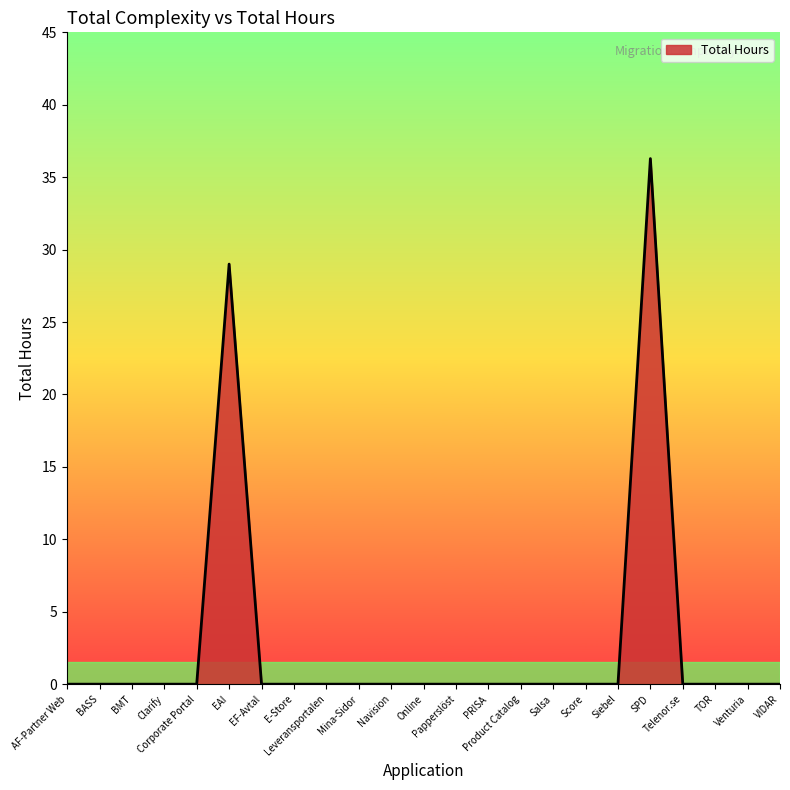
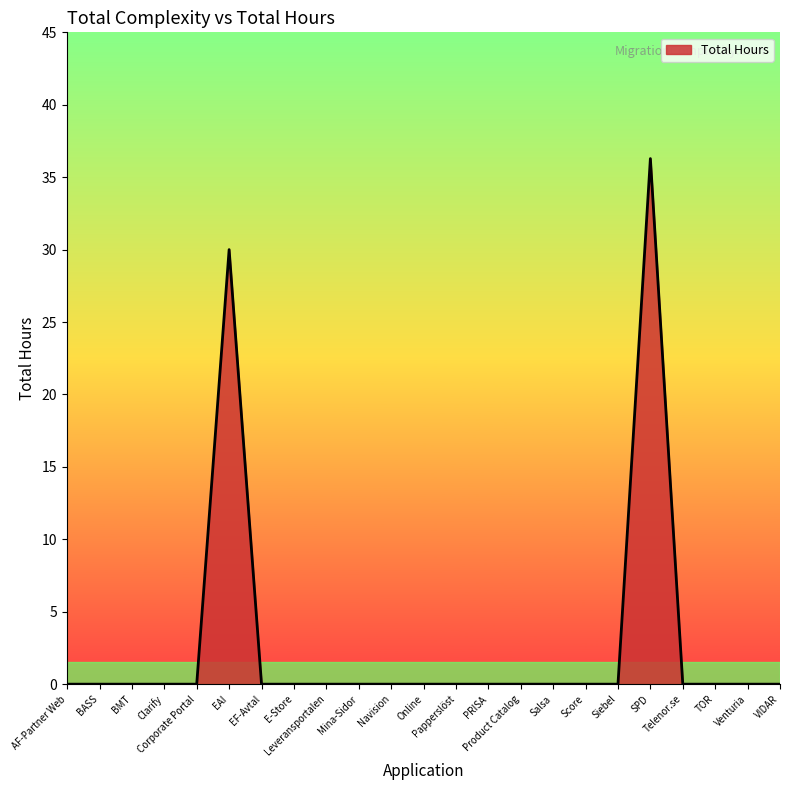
  {
-   "EAI": 29,
+   "EAI": 30,
    "SPD": 36.3
  }
